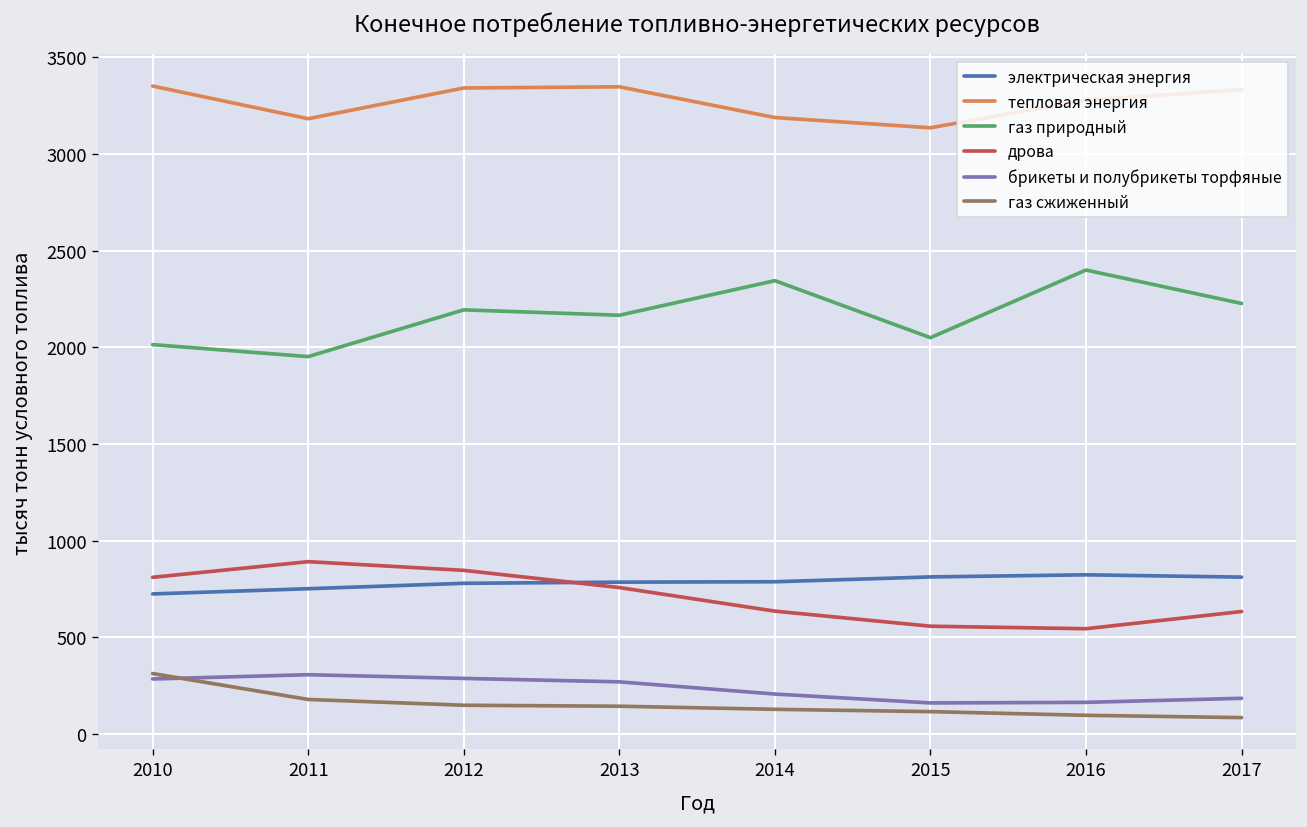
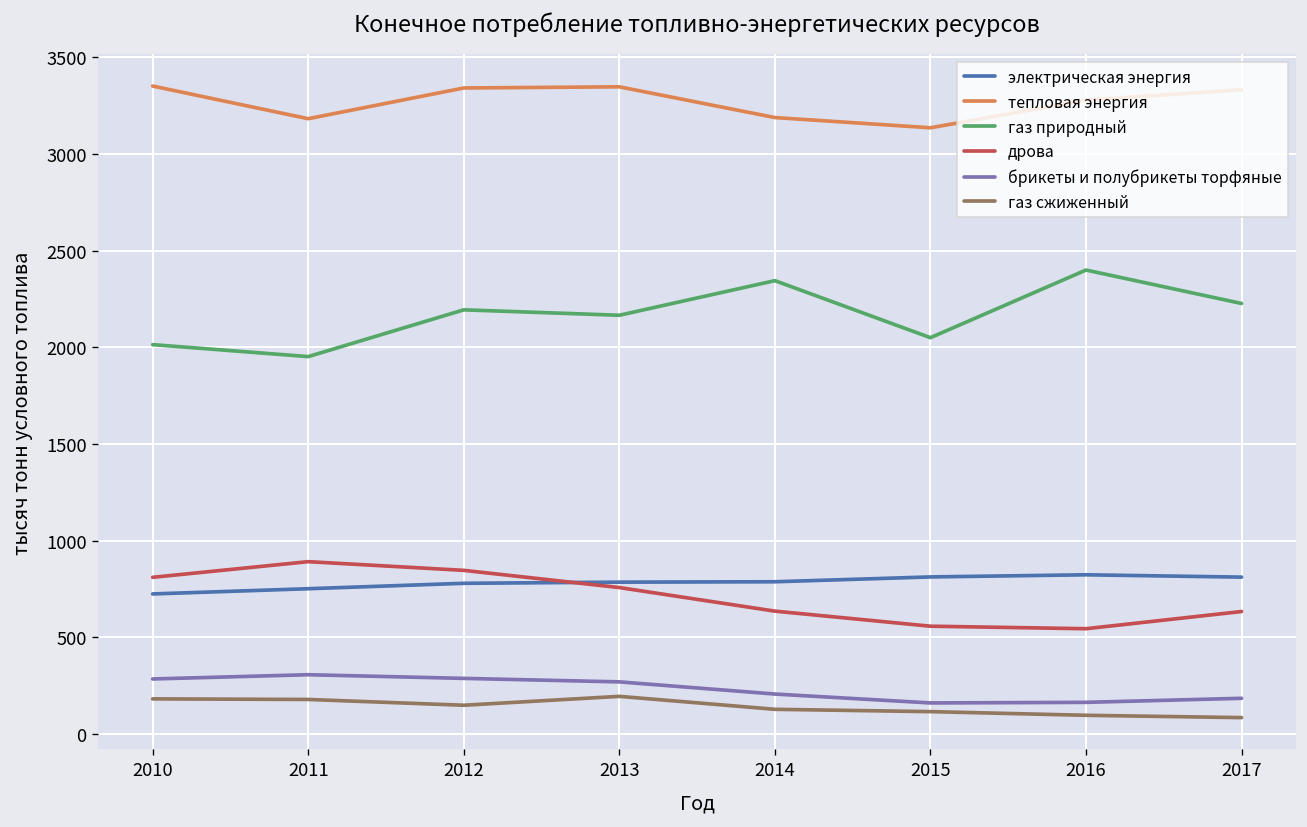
  {
    "газ природный": {
      "2010": 2010,
      "2011": 1950,
      "2012": 2190,
      "2013": 2170,
      "2014": 2350,
      "2015": 2050,
      "2016": 2400,
      "2017": 2230
    },
    "газ сжиженный": {
-     "2010": 310,
+     "2010": 180,
      "2011": 180,
      "2012": 150,
-     "2013": 140,
+     "2013": 190,
      "2014": 130,
      "2015": 120,
      "2016": 100,
      "2017": 80
    }
  }
